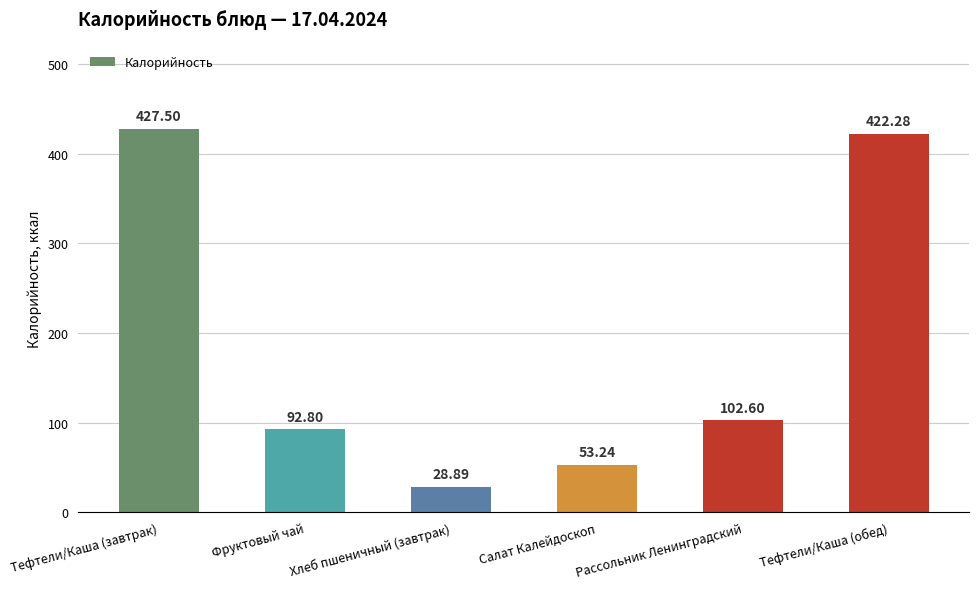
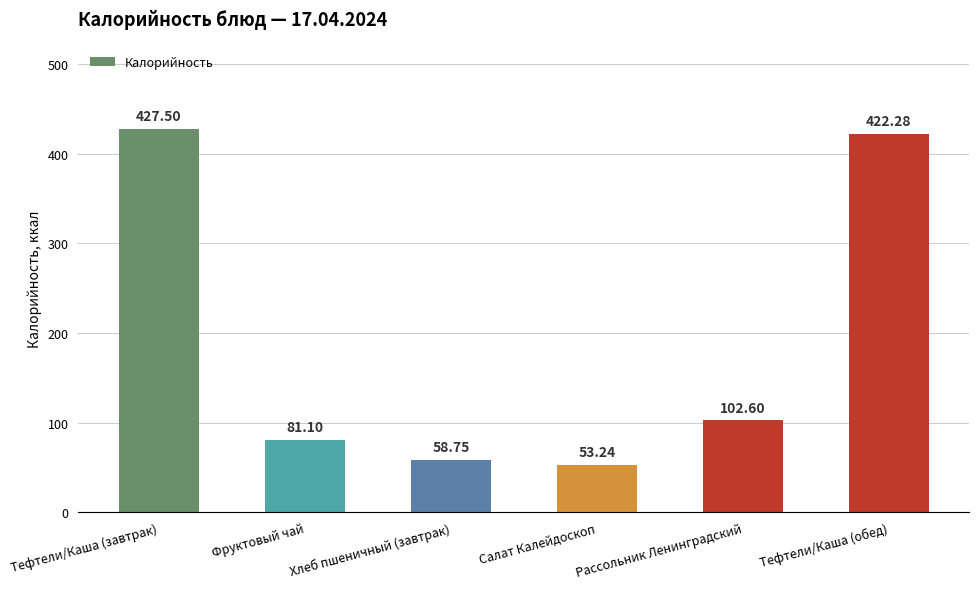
  {
    "Тефтели/Каша (завтрак)": 427.50,
-   "Фруктовый чай": 92.80,
-   "Хлеб пшеничный (завтрак)": 28.89,
+   "Фруктовый чай": 81.10,
+   "Хлеб пшеничный (завтрак)": 58.75,
    "Салат Калейдоскоп": 53.24,
    "Рассольник Ленинградский": 102.60,
    "Тефтели/Каша (обед)": 422.28
  }
